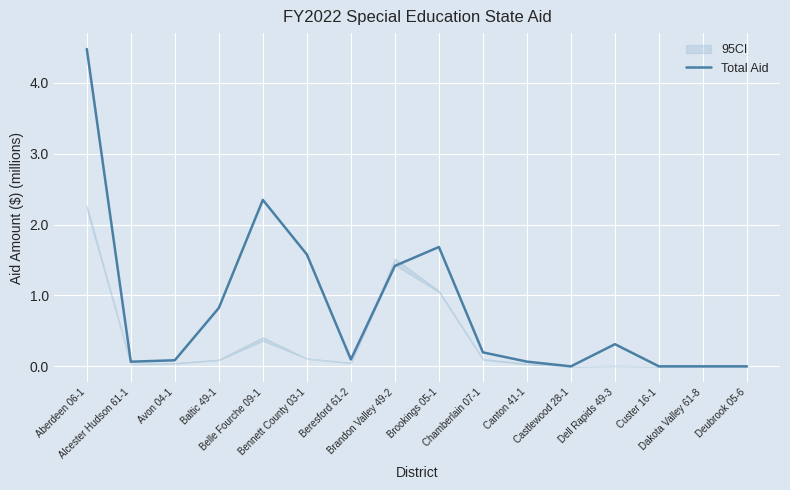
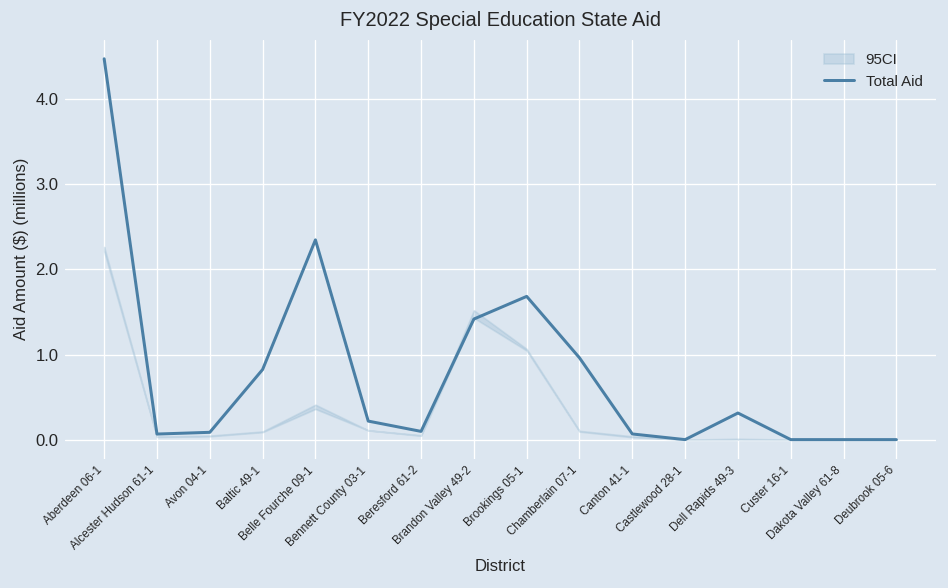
  {
    "Total Aid": {
      "Aberdeen 06-1": 4.5,
      "Avon 04-1": 0.1,
      "Baltic 49-1": 0.8,
      "Belle Fourche 09-1": 2.3,
-     "Bennett County 03-1": 1.6,
+     "Bennett County 03-1": 0.2,
      "Beresford 61-2": 0.1,
      "Brandon Valley 49-2": 1.4,
      "Brookings 05-1": 1.7,
-     "Chamberlain 07-1": 0.2,
+     "Chamberlain 07-1": 1.0,
      "Dell Rapids 49-3": 0.3
    }
  }
